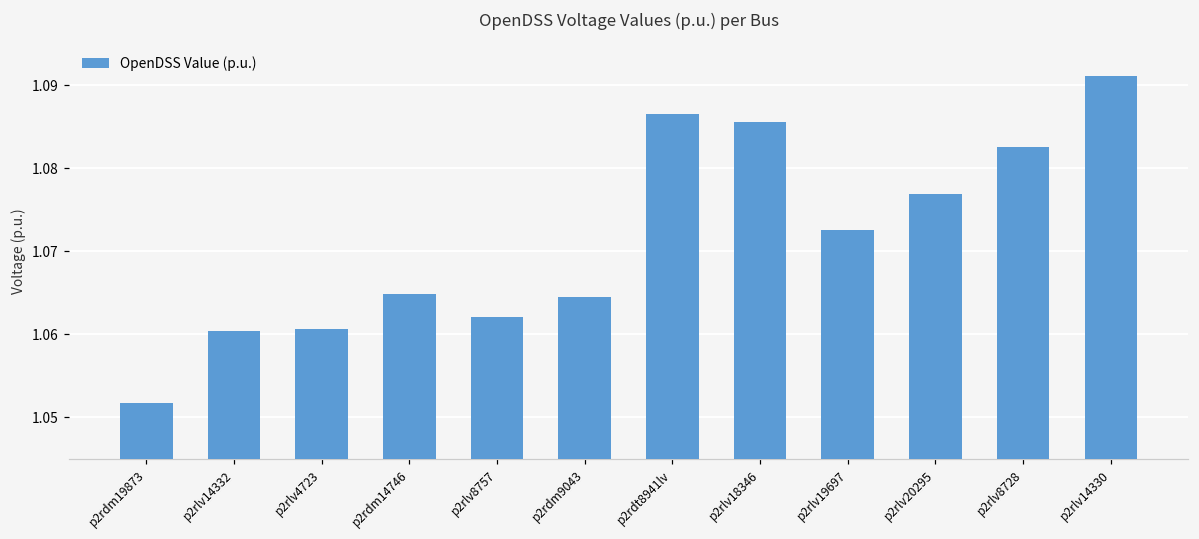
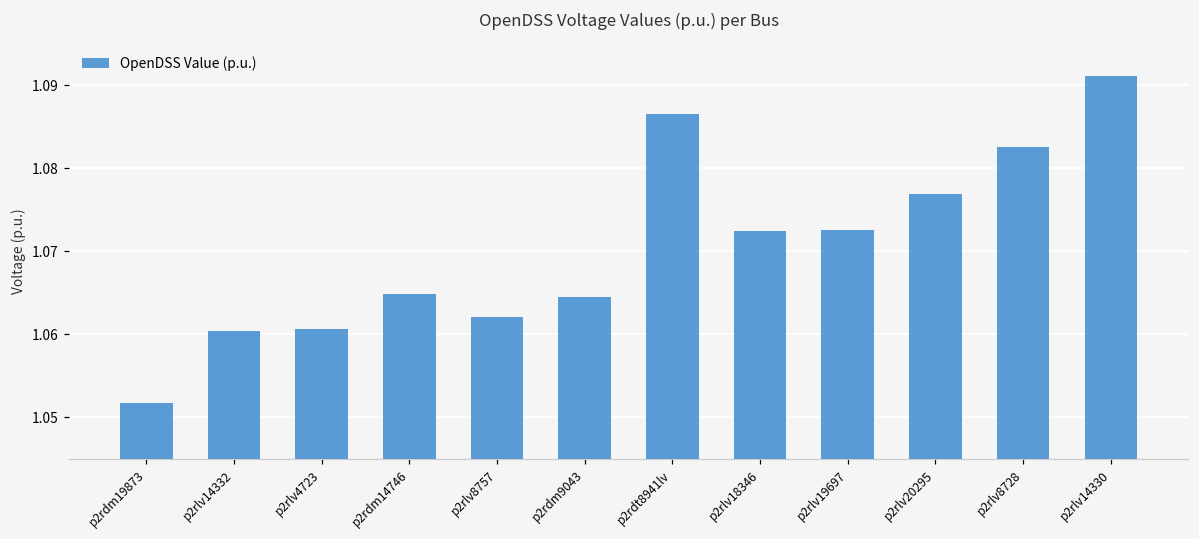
  {
    "p2rdm19873": 1.052,
    "p2rlv14332": 1.060,
    "p2rlv4723": 1.061,
    "p2rdm14746": 1.065,
    "p2rlv8757": 1.062,
    "p2rdm9043": 1.065,
    "p2rdt8941lv": 1.087,
-   "p2rlv18346": 1.086,
+   "p2rlv18346": 1.072,
    "p2rlv19697": 1.073,
    "p2rlv20295": 1.077,
    "p2rlv8728": 1.083,
    "p2rlv14330": 1.091
  }
